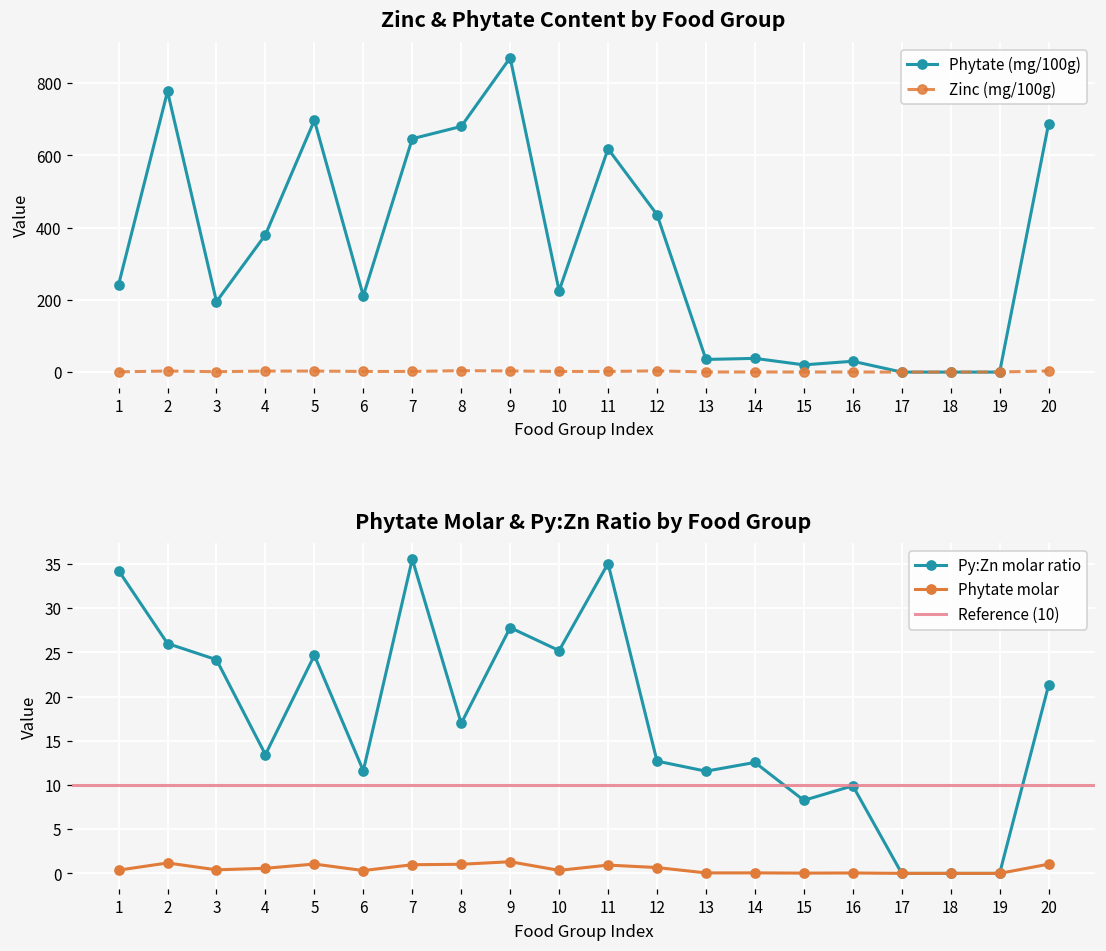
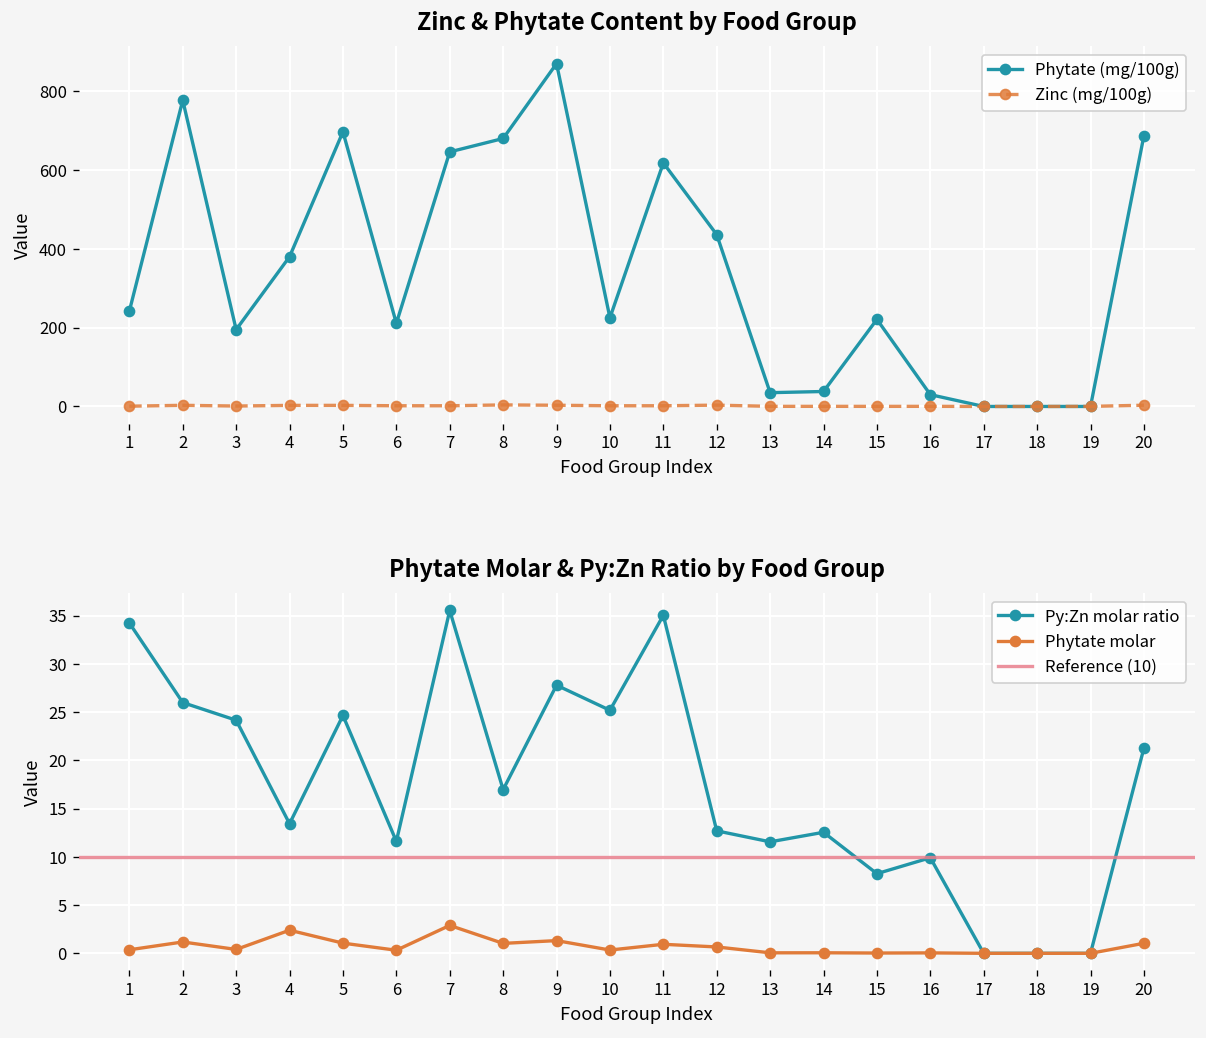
  {
    "Zinc & Phytate Content by Food Group": {
      "Phytate (mg/100g)": {
        "1": 240,
        "2": 780,
        "3": 200,
        "4": 380,
        "5": 700,
        "6": 210,
        "7": 650,
        "8": 680,
        "9": 870,
        "10": 230,
        "11": 620,
        "12": 440,
        "13": 40,
        "14": 40,
-       "15": 20,
+       "15": 220,
        "16": 30,
        "20": 690
      },
      "Zinc (mg/100g)": {
        "1": 0,
        "2": 0,
        "3": 0,
        "4": 0,
        "5": 0,
        "6": 0,
        "7": 0,
        "8": 0,
        "9": 0,
        "10": 0,
        "11": 0,
        "12": 0,
        "13": 0,
        "14": 0,
        "15": 0,
        "16": 0,
        "20": 0
      }
    },
    "Phytate Molar & Py:Zn Ratio by Food Group": {
      "Py:Zn molar ratio": {
        "1": 34,
        "2": 26,
        "3": 24,
        "4": 13,
        "5": 25,
        "6": 12,
        "7": 36,
        "8": 17,
        "9": 28,
        "10": 25,
        "11": 35,
        "12": 13,
        "13": 12,
        "14": 13,
        "15": 8,
        "16": 10,
        "20": 21
      },
      "Phytate molar": {
        "1": 0,
        "2": 1,
        "3": 0,
-       "4": 1,
+       "4": 2,
        "5": 1,
        "6": 0,
-       "7": 1,
+       "7": 3,
        "8": 1,
        "9": 1,
        "10": 0,
        "11": 1,
        "12": 1,
        "13": 0,
        "14": 0,
        "15": 0,
        "16": 0,
        "20": 1
      }
    }
  }
